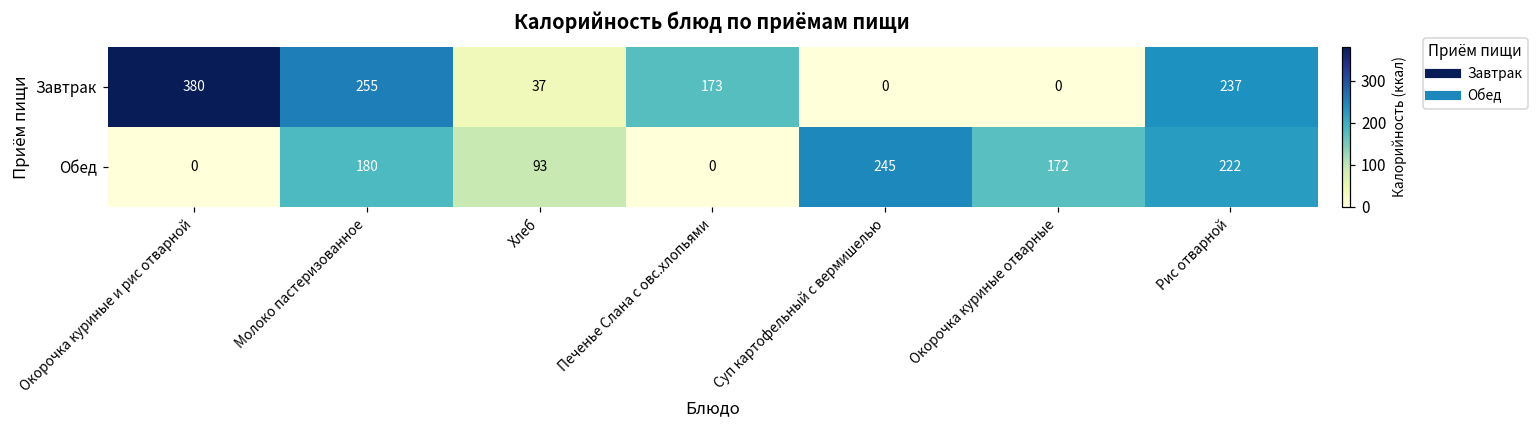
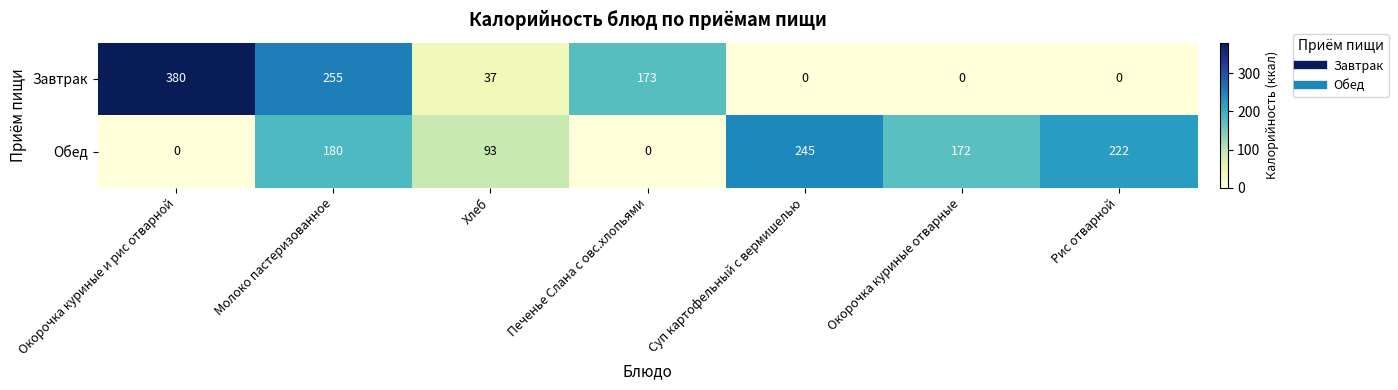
  {
    "Завтрак": {
      "Окорочка куриные и рис отварной": 380,
      "Молоко пастеризованное": 255,
      "Хлеб": 37,
      "Печенье Слана с овс.хлопьями": 173,
      "Суп картофельный с вермишелью": 0,
      "Окорочка куриные отварные": 0,
-     "Рис отварной": 237
+     "Рис отварной": 0
    },
    "Обед": {
      "Окорочка куриные и рис отварной": 0,
      "Молоко пастеризованное": 180,
      "Хлеб": 93,
      "Печенье Слана с овс.хлопьями": 0,
      "Суп картофельный с вермишелью": 245,
      "Окорочка куриные отварные": 172,
      "Рис отварной": 222
    }
  }
